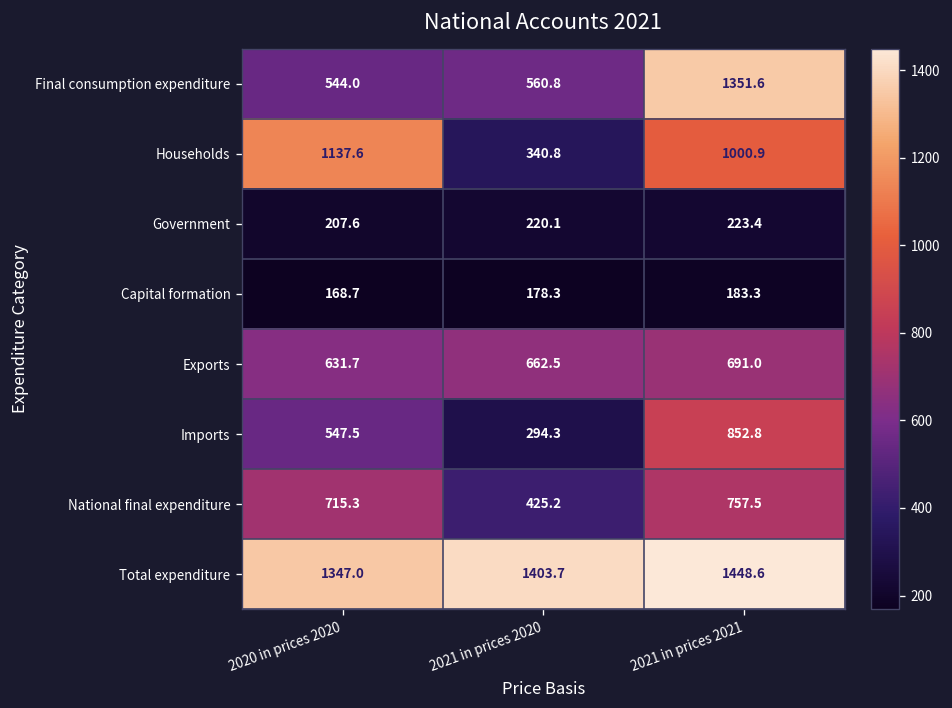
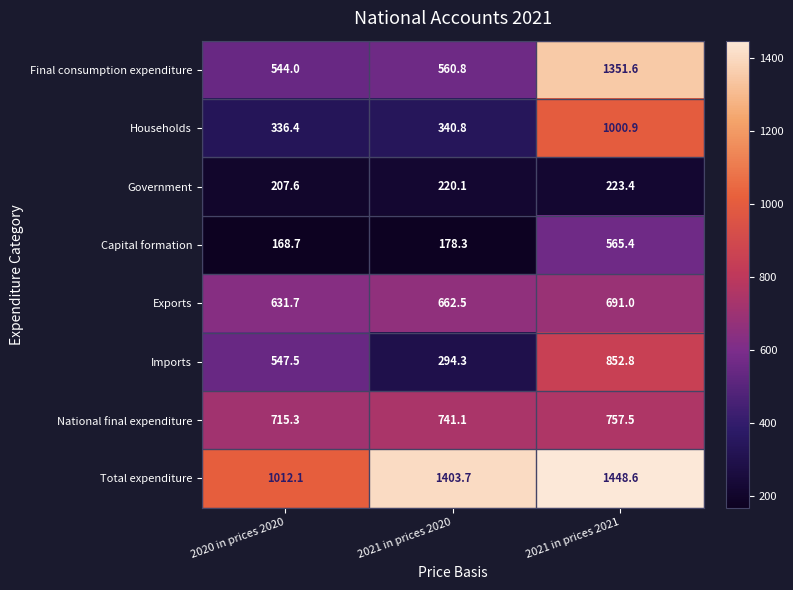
  {
    "Final consumption expenditure": {
      "2020 in prices 2020": 544.0,
      "2021 in prices 2020": 560.8,
      "2021 in prices 2021": 1351.6
    },
    "Households": {
-     "2020 in prices 2020": 1137.6,
+     "2020 in prices 2020": 336.4,
      "2021 in prices 2020": 340.8,
      "2021 in prices 2021": 1000.9
    },
    "Government": {
      "2020 in prices 2020": 207.6,
      "2021 in prices 2020": 220.1,
      "2021 in prices 2021": 223.4
    },
    "Capital formation": {
      "2020 in prices 2020": 168.7,
      "2021 in prices 2020": 178.3,
-     "2021 in prices 2021": 183.3
+     "2021 in prices 2021": 565.4
    },
    "Exports": {
      "2020 in prices 2020": 631.7,
      "2021 in prices 2020": 662.5,
      "2021 in prices 2021": 691.0
    },
    "Imports": {
      "2020 in prices 2020": 547.5,
      "2021 in prices 2020": 294.3,
      "2021 in prices 2021": 852.8
    },
    "National final expenditure": {
      "2020 in prices 2020": 715.3,
-     "2021 in prices 2020": 425.2,
+     "2021 in prices 2020": 741.1,
      "2021 in prices 2021": 757.5
    },
    "Total expenditure": {
-     "2020 in prices 2020": 1347.0,
+     "2020 in prices 2020": 1012.1,
      "2021 in prices 2020": 1403.7,
      "2021 in prices 2021": 1448.6
    }
  }
